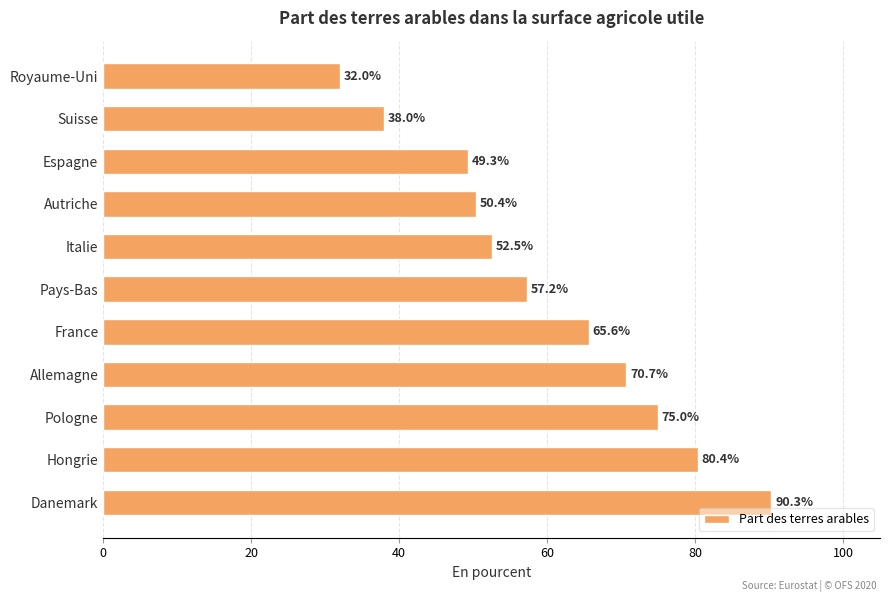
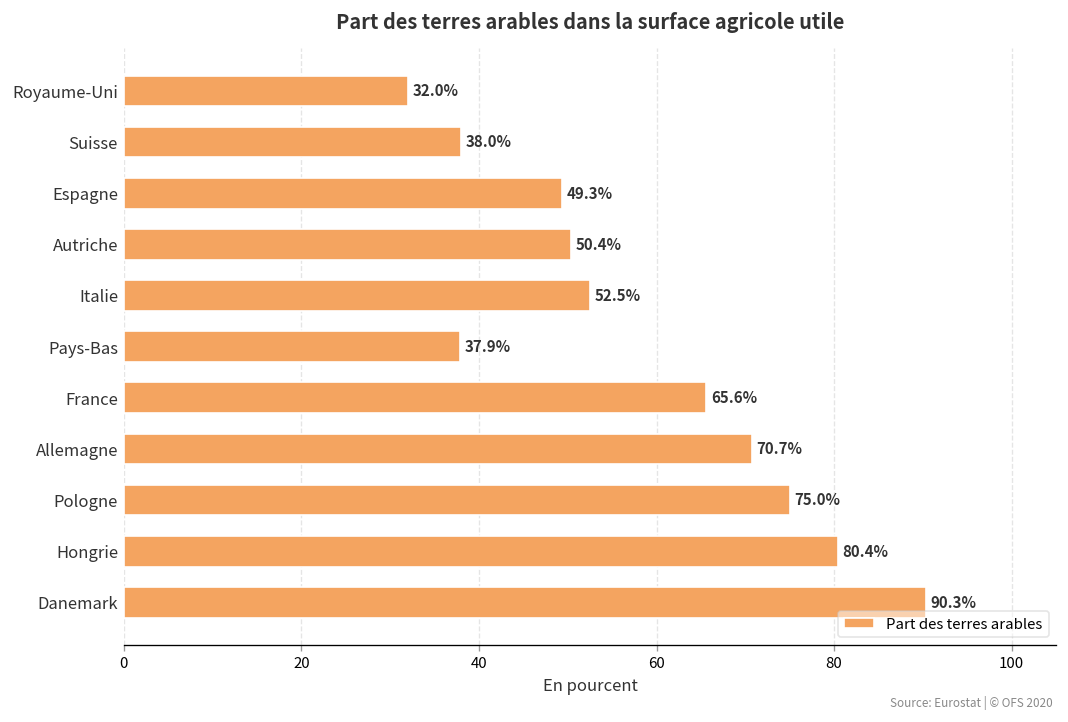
  {
    "Royaume-Uni": "32.0%",
    "Suisse": "38.0%",
    "Espagne": "49.3%",
    "Autriche": "50.4%",
    "Italie": "52.5%",
-   "Pays-Bas": "57.2%",
+   "Pays-Bas": "37.9%",
    "France": "65.6%",
    "Allemagne": "70.7%",
    "Pologne": "75.0%",
    "Hongrie": "80.4%"
  }
